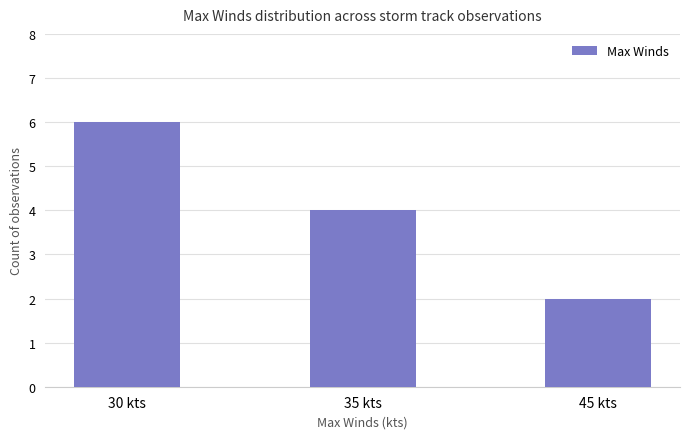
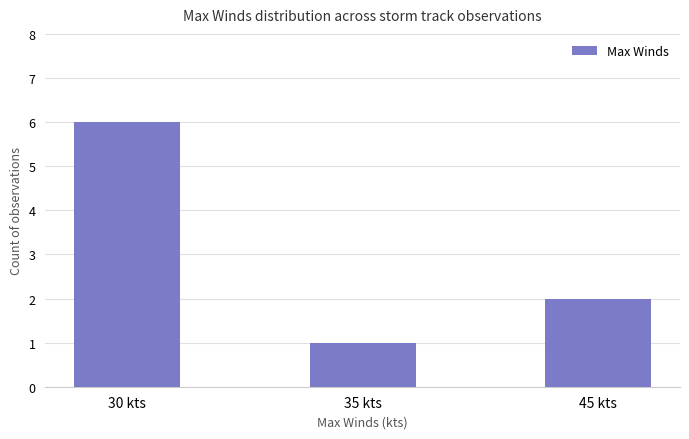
  {
    "30 kts": 6,
-   "35 kts": 4,
+   "35 kts": 1,
    "45 kts": 2
  }
